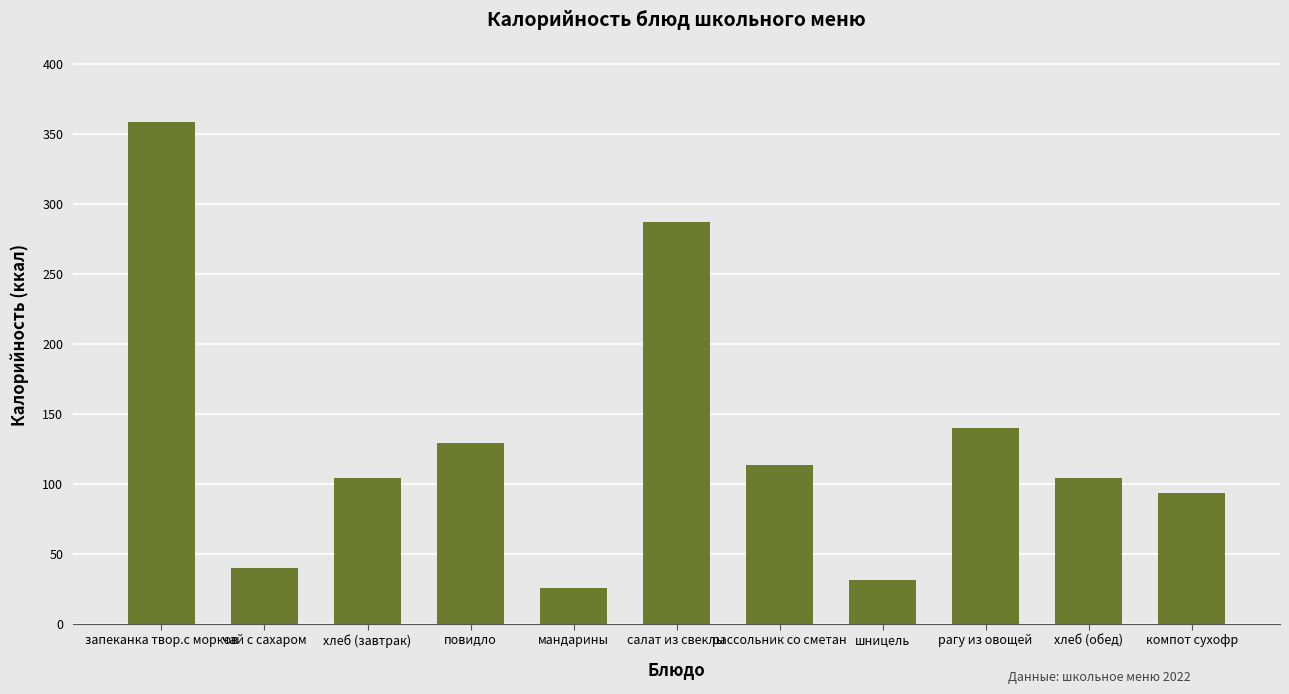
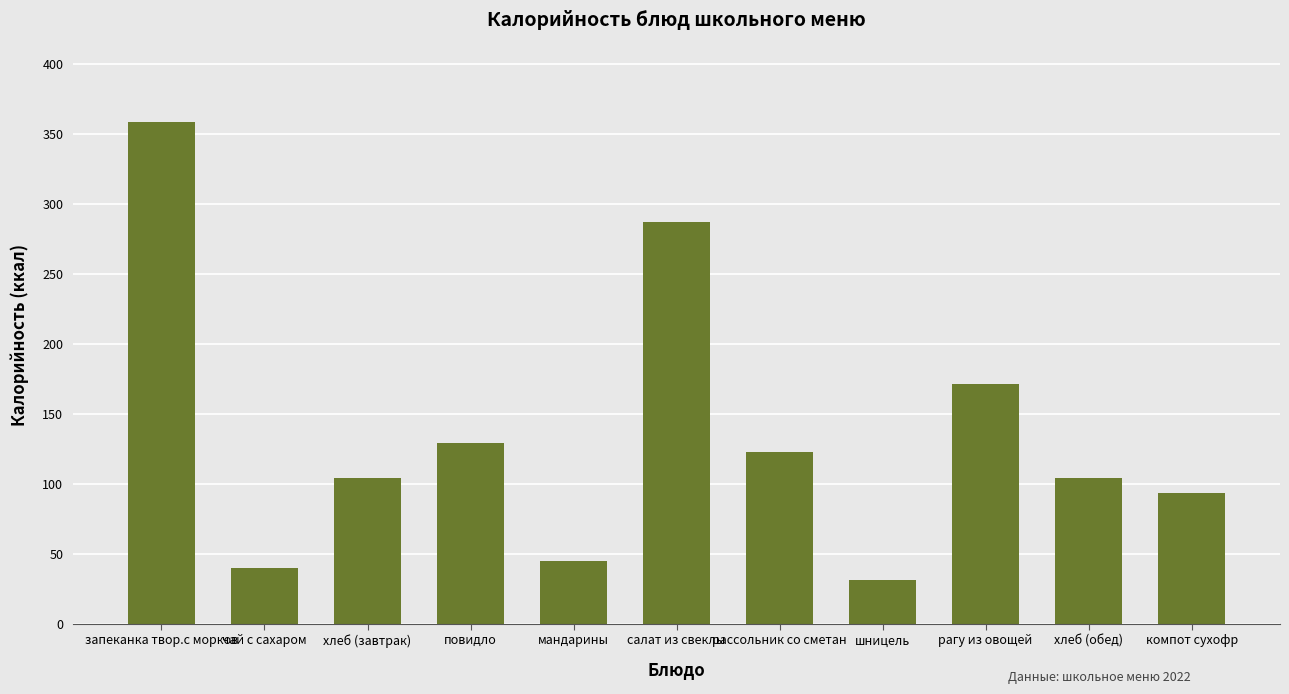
  {
    "запеканка твор.с морков": 358,
    "хлеб (завтрак)": 104,
    "повидло": 129,
-   "мандарины": 26,
+   "мандарины": 45,
    "салат из свеклы": 287,
-   "рассольник со сметан": 113,
+   "рассольник со сметан": 123,
    "шницель": 31,
-   "рагу из овощей": 140,
+   "рагу из овощей": 172,
    "хлеб (обед)": 104,
    "компот сухофр": 93
  }
